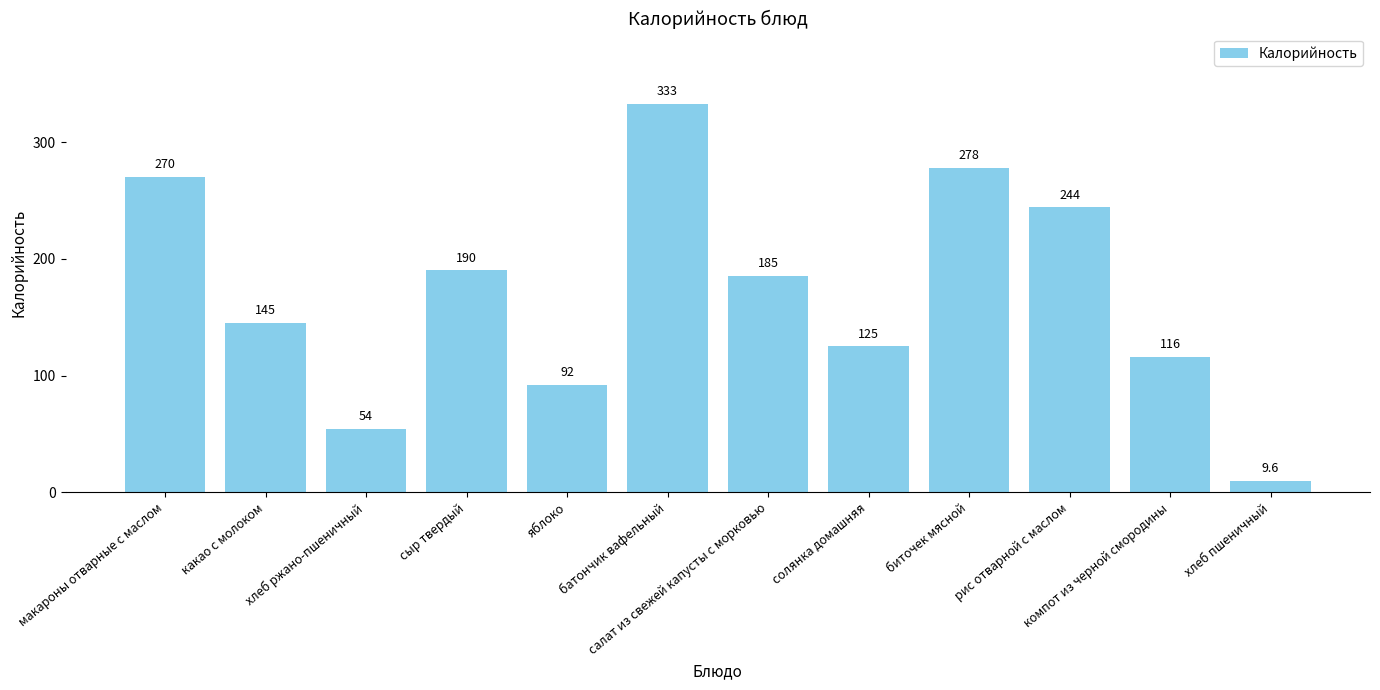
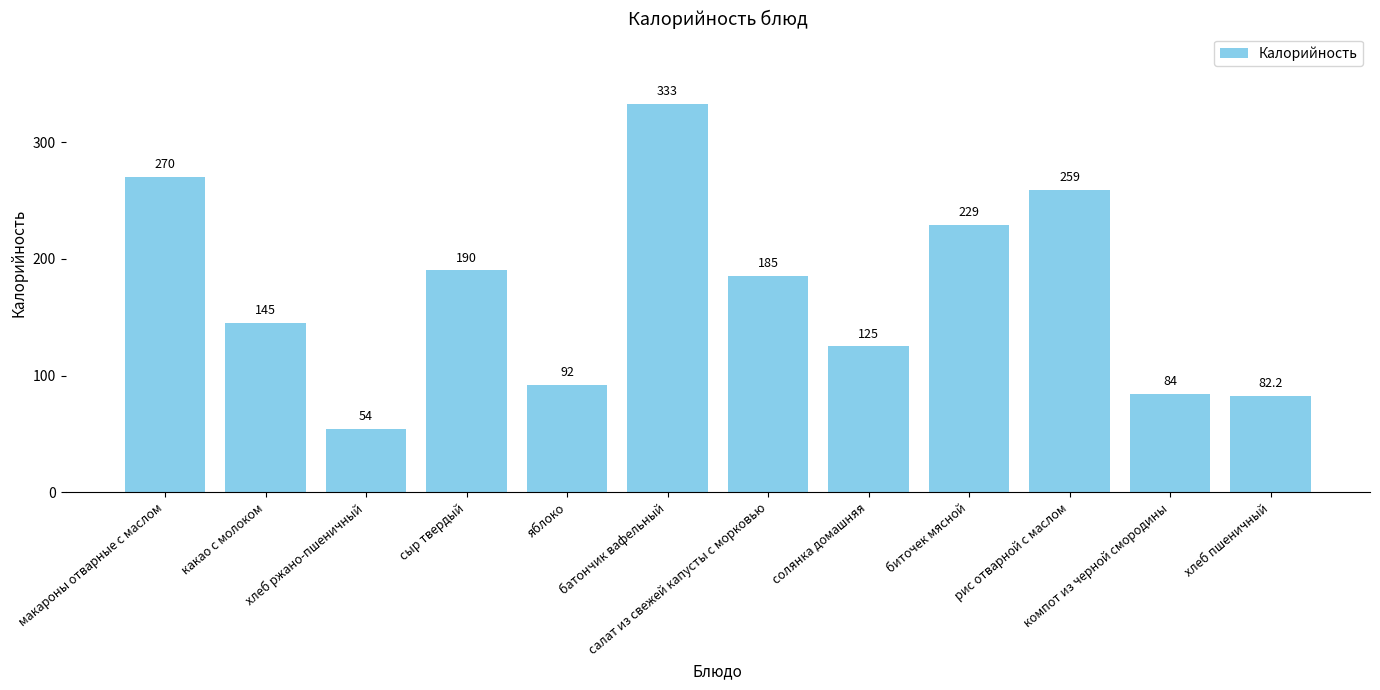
  {
    "макароны отварные с маслом": 270,
    "какао с молоком": 145,
    "хлеб ржано-пшеничный": 54,
    "сыр твердый": 190,
    "яблоко": 92,
    "батончик вафельный": 333,
    "салат из свежей капусты с морковью": 185,
    "солянка домашняя": 125,
-   "биточек мясной": 278,
-   "рис отварной с маслом": 244,
-   "компот из черной смородины": 116,
-   "хлеб пшеничный": 9.6
+   "биточек мясной": 229,
+   "рис отварной с маслом": 259,
+   "компот из черной смородины": 84,
+   "хлеб пшеничный": 82.2
  }
